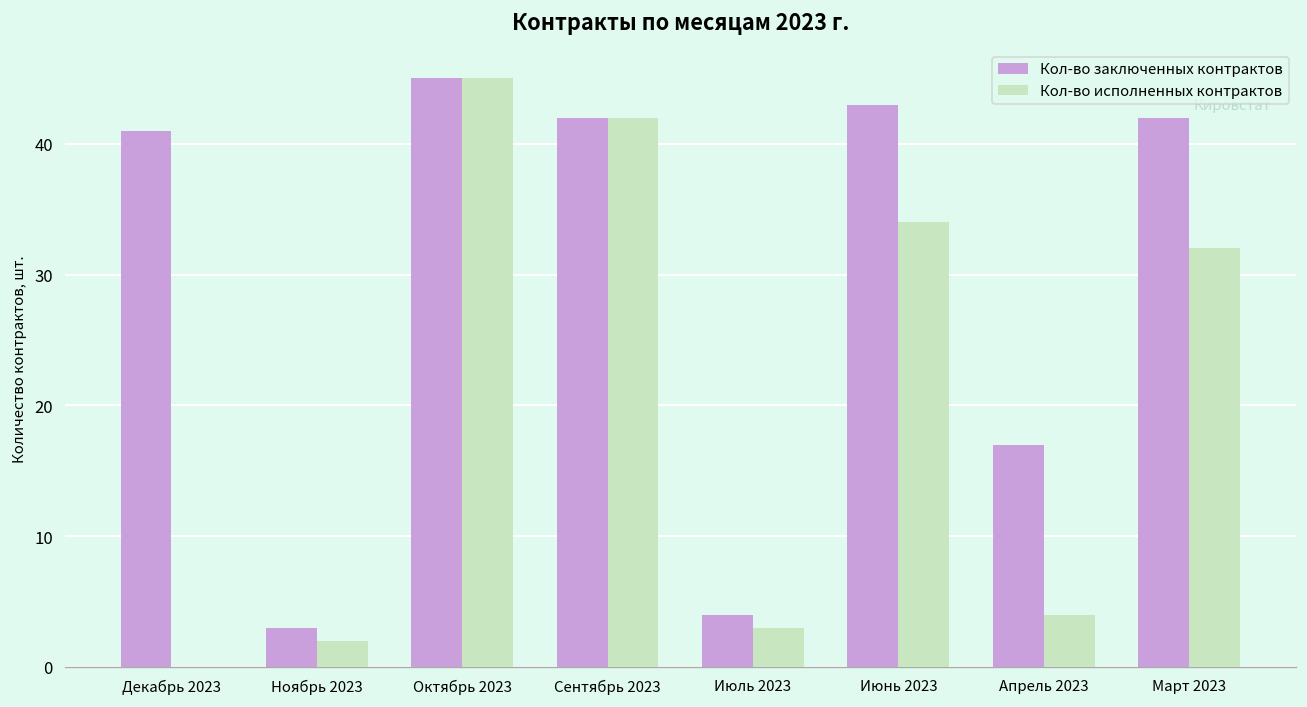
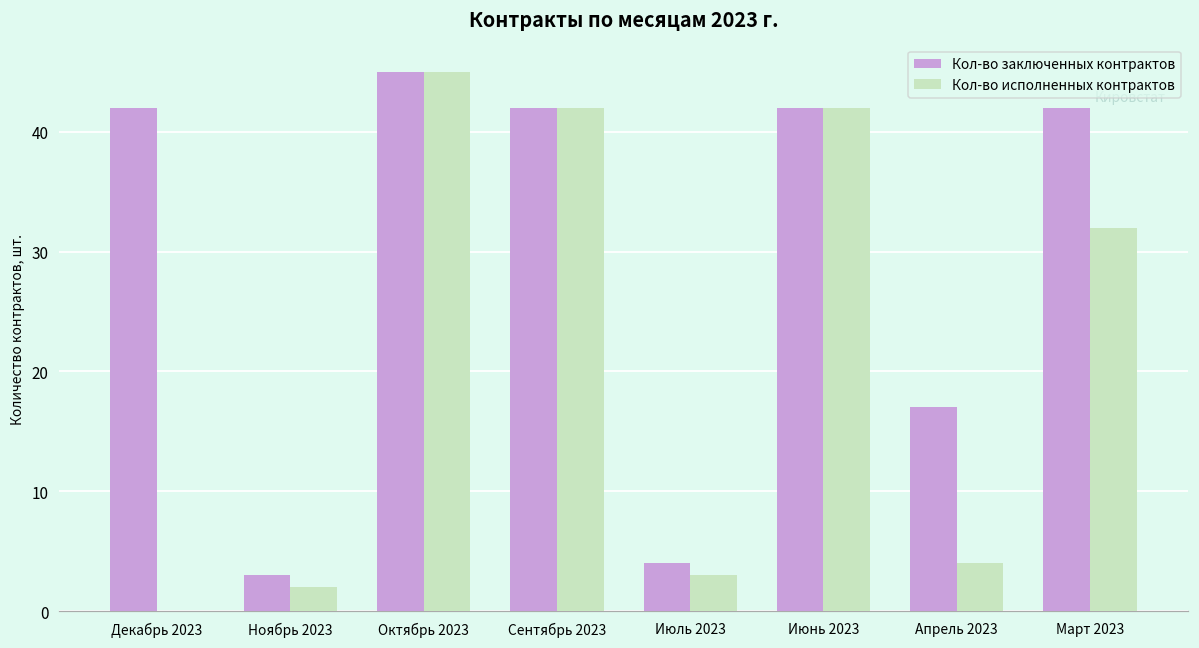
  {
    "Кол-во заключенных контрактов": {
-     "Декабрь 2023": 41,
+     "Декабрь 2023": 42,
      "Ноябрь 2023": 3,
      "Октябрь 2023": 45,
      "Сентябрь 2023": 42,
      "Июль 2023": 4,
-     "Июнь 2023": 43,
+     "Июнь 2023": 42,
      "Апрель 2023": 17,
      "Март 2023": 42
    },
    "Кол-во исполненных контрактов": {
      "Декабрь 2023": 0,
      "Ноябрь 2023": 2,
      "Октябрь 2023": 45,
      "Сентябрь 2023": 42,
      "Июль 2023": 3,
-     "Июнь 2023": 34,
+     "Июнь 2023": 42,
      "Апрель 2023": 4,
      "Март 2023": 32
    }
  }
